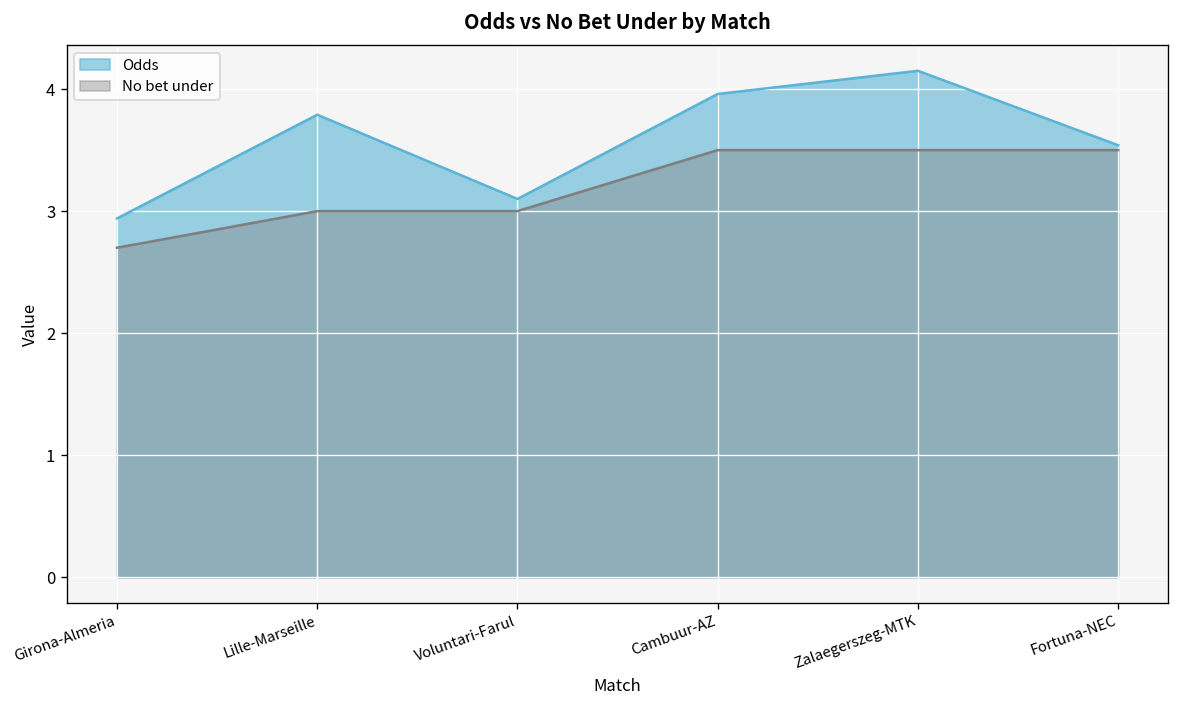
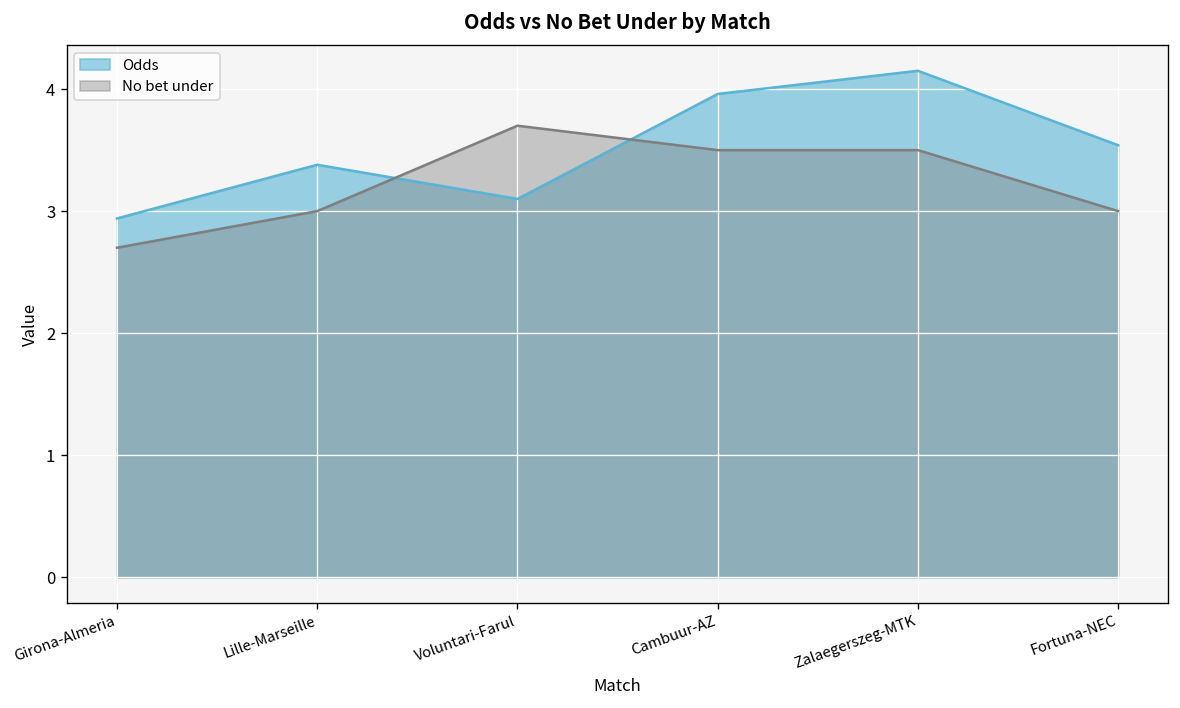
  {
    "Odds": {
      "Girona-Almeria": 2.94,
-     "Lille-Marseille": 3.79,
+     "Lille-Marseille": 3.38,
      "Voluntari-Farul": 3.10,
      "Cambuur-AZ": 3.96,
      "Zalaegerszeg-MTK": 4.15,
      "Fortuna-NEC": 3.54
    },
    "No bet under": {
      "Girona-Almeria": 2.7,
      "Lille-Marseille": 3.0,
-     "Voluntari-Farul": 3.0,
+     "Voluntari-Farul": 3.7,
      "Cambuur-AZ": 3.5,
      "Zalaegerszeg-MTK": 3.5,
-     "Fortuna-NEC": 3.5
+     "Fortuna-NEC": 3.0
    }
  }
